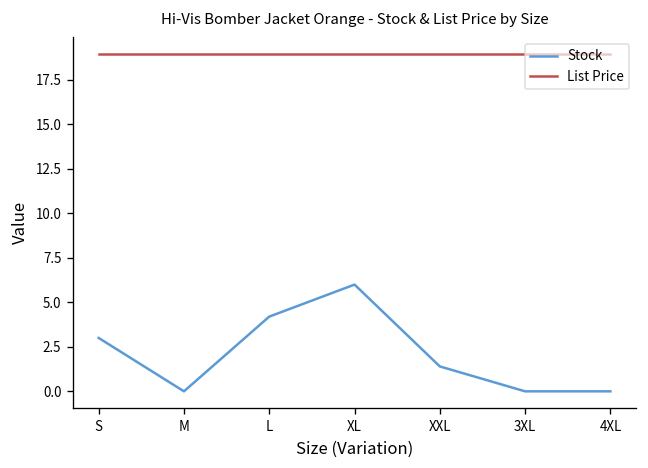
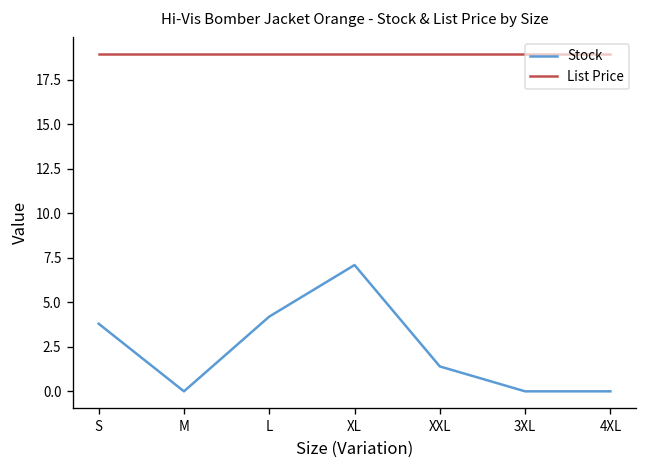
  {
    "Stock": {
-     "S": 3.0,
+     "S": 3.8,
      "M": 0.0,
      "L": 4.2,
-     "XL": 6.0,
+     "XL": 7.1,
      "XXL": 1.4,
      "3XL": 0.0,
      "4XL": 0.0
    },
    "List Price": {
      "S": 19.0,
      "M": 19.0,
      "L": 19.0,
      "XL": 19.0,
      "XXL": 19.0
    }
  }
